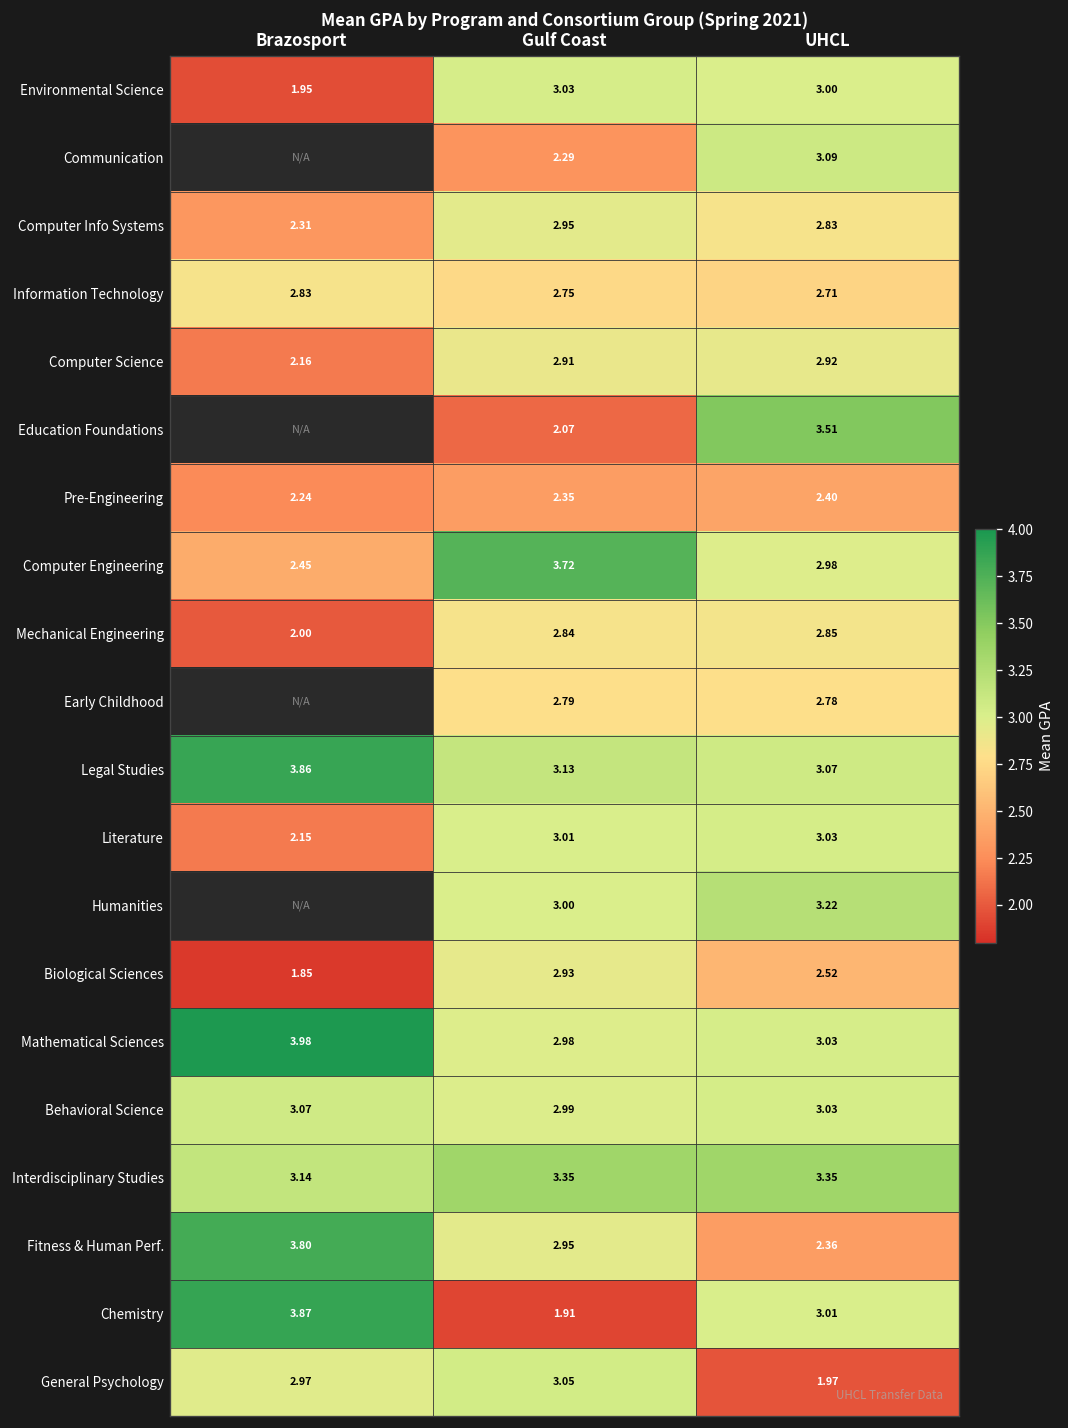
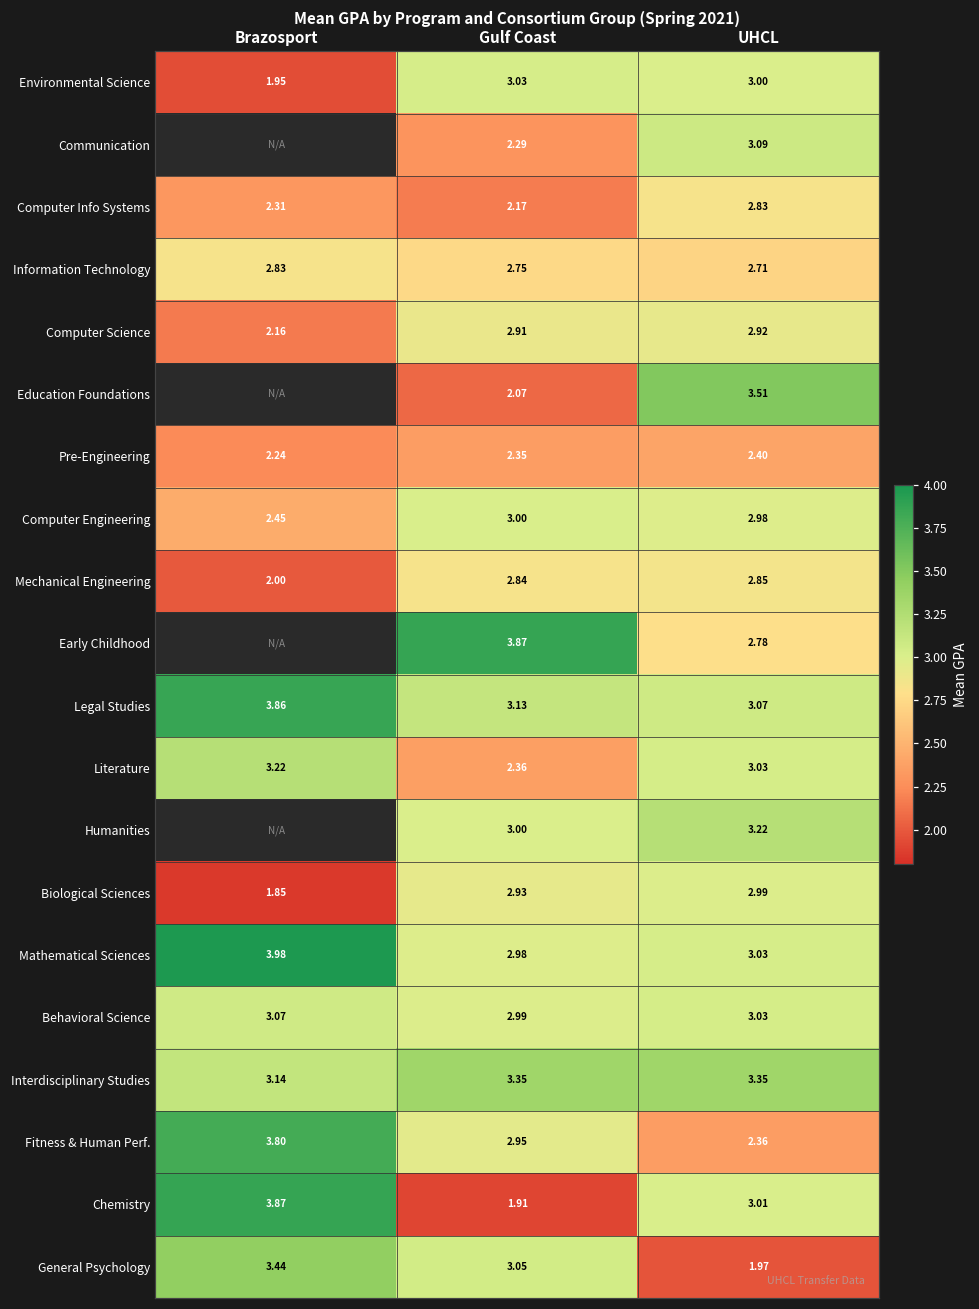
  {
    "Environmental Science": {
      "Brazosport": 1.95,
      "Gulf Coast": 3.03,
      "UHCL": 3.00
    },
    "Communication": {
      "Gulf Coast": 2.29,
      "UHCL": 3.09
    },
    "Computer Info Systems": {
      "Brazosport": 2.31,
-     "Gulf Coast": 2.95,
+     "Gulf Coast": 2.17,
      "UHCL": 2.83
    },
    "Information Technology": {
      "Brazosport": 2.83,
      "Gulf Coast": 2.75,
      "UHCL": 2.71
    },
    "Computer Science": {
      "Brazosport": 2.16,
      "Gulf Coast": 2.91,
      "UHCL": 2.92
    },
    "Education Foundations": {
      "Gulf Coast": 2.07,
      "UHCL": 3.51
    },
    "Pre-Engineering": {
      "Brazosport": 2.24,
      "Gulf Coast": 2.35,
      "UHCL": 2.40
    },
    "Computer Engineering": {
      "Brazosport": 2.45,
-     "Gulf Coast": 3.72,
+     "Gulf Coast": 3.00,
      "UHCL": 2.98
    },
    "Mechanical Engineering": {
      "Brazosport": 2.00,
      "Gulf Coast": 2.84,
      "UHCL": 2.85
    },
    "Early Childhood": {
-     "Gulf Coast": 2.79,
+     "Gulf Coast": 3.87,
      "UHCL": 2.78
    },
    "Legal Studies": {
      "Brazosport": 3.86,
      "Gulf Coast": 3.13,
      "UHCL": 3.07
    },
    "Literature": {
-     "Brazosport": 2.15,
-     "Gulf Coast": 3.01,
+     "Brazosport": 3.22,
+     "Gulf Coast": 2.36,
      "UHCL": 3.03
    },
    "Humanities": {
      "Gulf Coast": 3.00,
      "UHCL": 3.22
    },
    "Biological Sciences": {
      "Brazosport": 1.85,
      "Gulf Coast": 2.93,
-     "UHCL": 2.52
+     "UHCL": 2.99
    },
    "Mathematical Sciences": {
      "Brazosport": 3.98,
      "Gulf Coast": 2.98,
      "UHCL": 3.03
    },
    "Behavioral Science": {
      "Brazosport": 3.07,
      "Gulf Coast": 2.99,
      "UHCL": 3.03
    },
    "Interdisciplinary Studies": {
      "Brazosport": 3.14,
      "Gulf Coast": 3.35,
      "UHCL": 3.35
    },
    "Fitness & Human Perf.": {
      "Brazosport": 3.80,
      "Gulf Coast": 2.95,
      "UHCL": 2.36
    },
    "Chemistry": {
      "Brazosport": 3.87,
      "Gulf Coast": 1.91,
      "UHCL": 3.01
    },
    "General Psychology": {
-     "Brazosport": 2.97,
+     "Brazosport": 3.44,
      "Gulf Coast": 3.05
    }
  }
